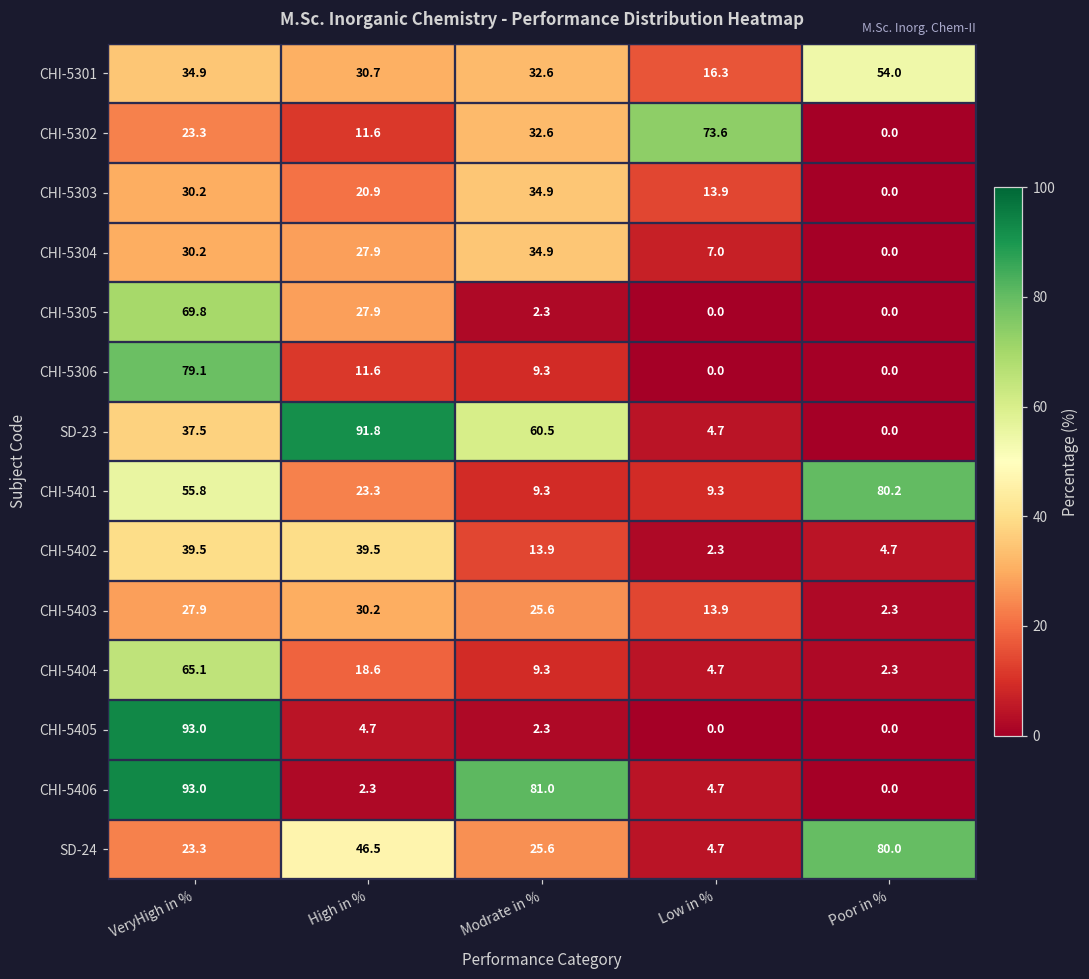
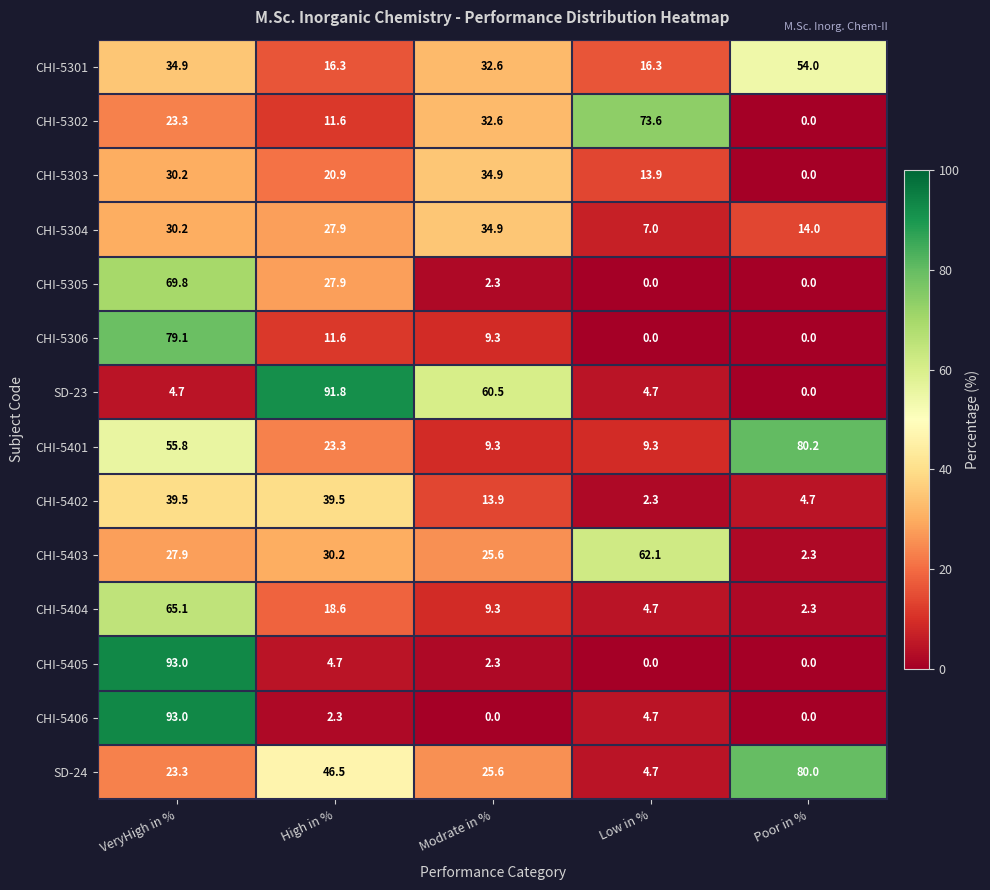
  {
    "CHI-5301": {
      "VeryHigh in %": 34.9,
-     "High in %": 30.7,
+     "High in %": 16.3,
      "Modrate in %": 32.6,
      "Low in %": 16.3,
      "Poor in %": 54.0
    },
    "CHI-5302": {
      "VeryHigh in %": 23.3,
      "High in %": 11.6,
      "Modrate in %": 32.6,
      "Low in %": 73.6,
      "Poor in %": 0.0
    },
    "CHI-5303": {
      "VeryHigh in %": 30.2,
      "High in %": 20.9,
      "Modrate in %": 34.9,
      "Low in %": 13.9,
      "Poor in %": 0.0
    },
    "CHI-5304": {
      "VeryHigh in %": 30.2,
      "High in %": 27.9,
      "Modrate in %": 34.9,
      "Low in %": 7.0,
-     "Poor in %": 0.0
+     "Poor in %": 14.0
    },
    "CHI-5305": {
      "VeryHigh in %": 69.8,
      "High in %": 27.9,
      "Modrate in %": 2.3,
      "Low in %": 0.0,
      "Poor in %": 0.0
    },
    "CHI-5306": {
      "VeryHigh in %": 79.1,
      "High in %": 11.6,
      "Modrate in %": 9.3,
      "Low in %": 0.0,
      "Poor in %": 0.0
    },
    "SD-23": {
-     "VeryHigh in %": 37.5,
+     "VeryHigh in %": 4.7,
      "High in %": 91.8,
      "Modrate in %": 60.5,
      "Low in %": 4.7,
      "Poor in %": 0.0
    },
    "CHI-5401": {
      "VeryHigh in %": 55.8,
      "High in %": 23.3,
      "Modrate in %": 9.3,
      "Low in %": 9.3,
      "Poor in %": 80.2
    },
    "CHI-5402": {
      "VeryHigh in %": 39.5,
      "High in %": 39.5,
      "Modrate in %": 13.9,
      "Low in %": 2.3,
      "Poor in %": 4.7
    },
    "CHI-5403": {
      "VeryHigh in %": 27.9,
      "High in %": 30.2,
      "Modrate in %": 25.6,
-     "Low in %": 13.9,
+     "Low in %": 62.1,
      "Poor in %": 2.3
    },
    "CHI-5404": {
      "VeryHigh in %": 65.1,
      "High in %": 18.6,
      "Modrate in %": 9.3,
      "Low in %": 4.7,
      "Poor in %": 2.3
    },
    "CHI-5405": {
      "VeryHigh in %": 93.0,
      "High in %": 4.7,
      "Modrate in %": 2.3,
      "Low in %": 0.0,
      "Poor in %": 0.0
    },
    "CHI-5406": {
      "VeryHigh in %": 93.0,
      "High in %": 2.3,
-     "Modrate in %": 81.0,
+     "Modrate in %": 0.0,
      "Low in %": 4.7,
      "Poor in %": 0.0
    },
    "SD-24": {
      "VeryHigh in %": 23.3,
      "High in %": 46.5,
      "Modrate in %": 25.6,
      "Low in %": 4.7,
      "Poor in %": 80.0
    }
  }
